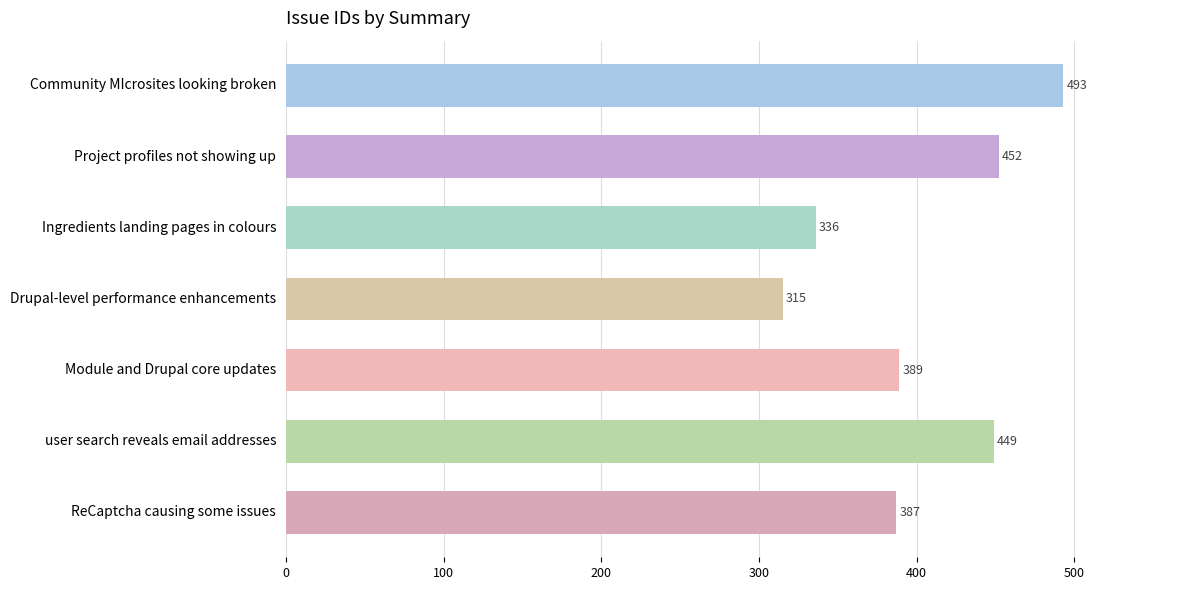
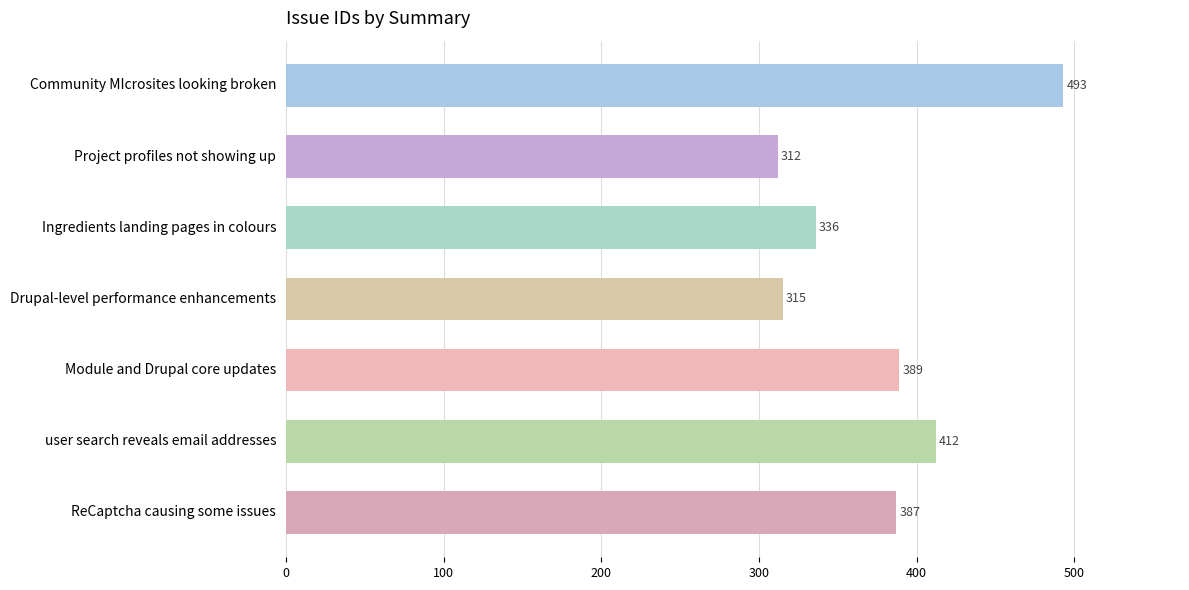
  {
    "Community MIcrosites looking broken": 493,
-   "Project profiles not showing up": 452,
+   "Project profiles not showing up": 312,
    "Ingredients landing pages in colours": 336,
    "Drupal-level performance enhancements": 315,
    "Module and Drupal core updates": 389,
-   "user search reveals email addresses": 449,
+   "user search reveals email addresses": 412,
    "ReCaptcha causing some issues": 387
  }
